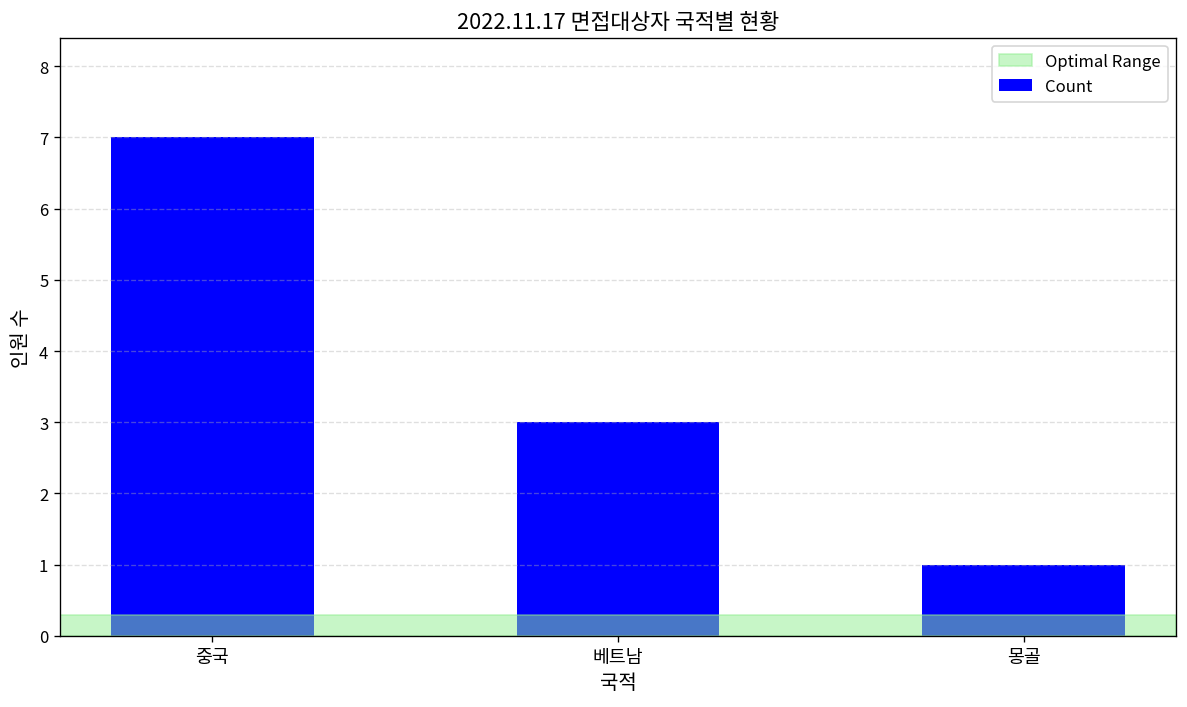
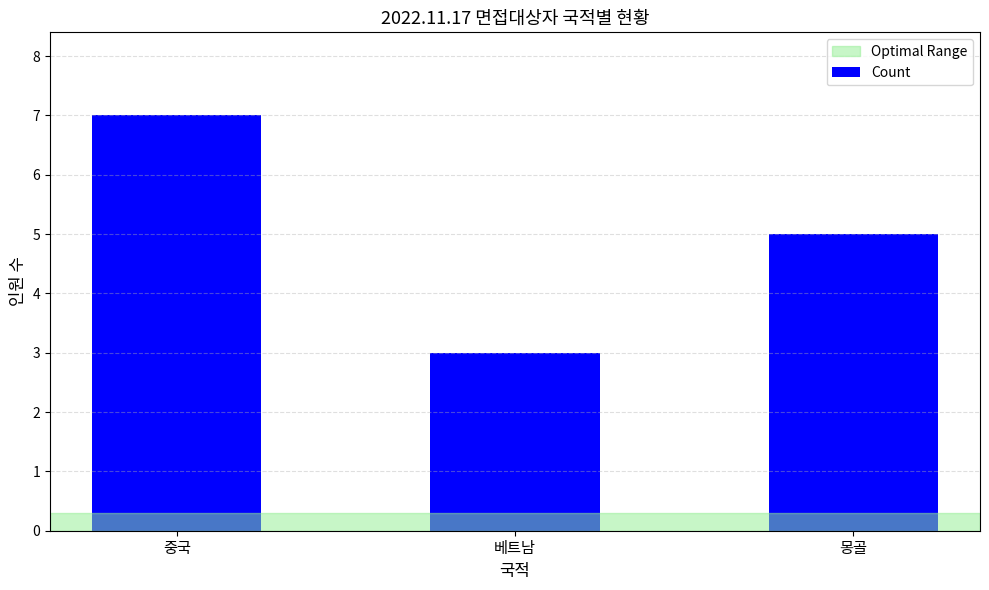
  {
    "중국": 7,
    "베트남": 3,
-   "몽골": 1
+   "몽골": 5
  }
